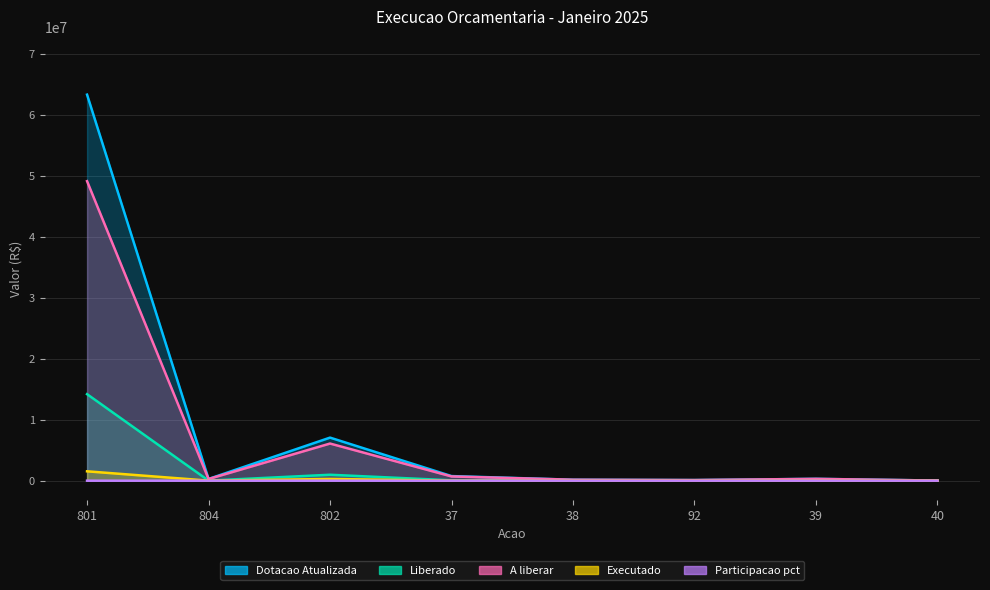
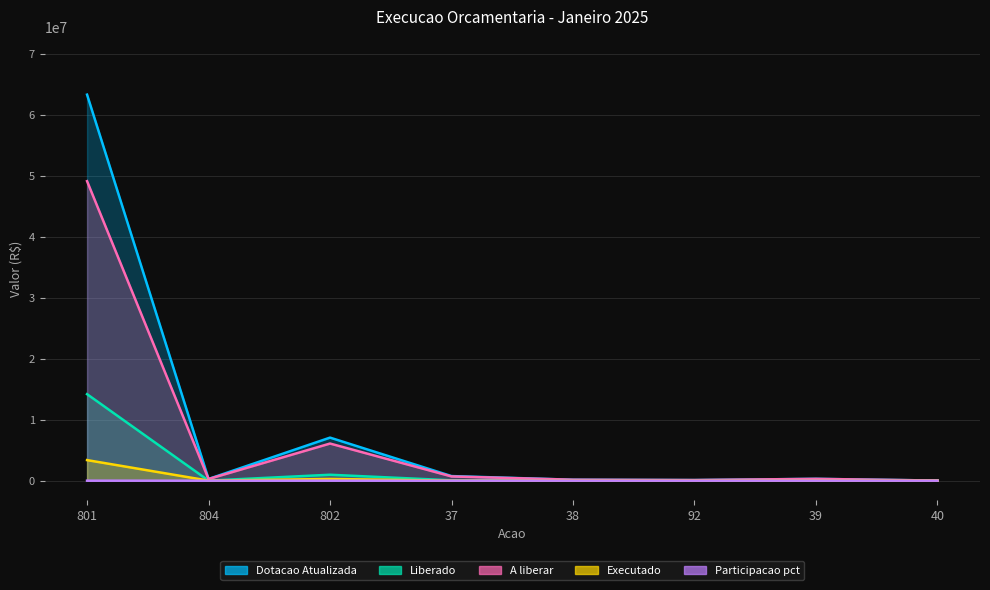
  {
    "Executado": {
-     "801": 2000000
+     "801": 3000000
    }
  }
